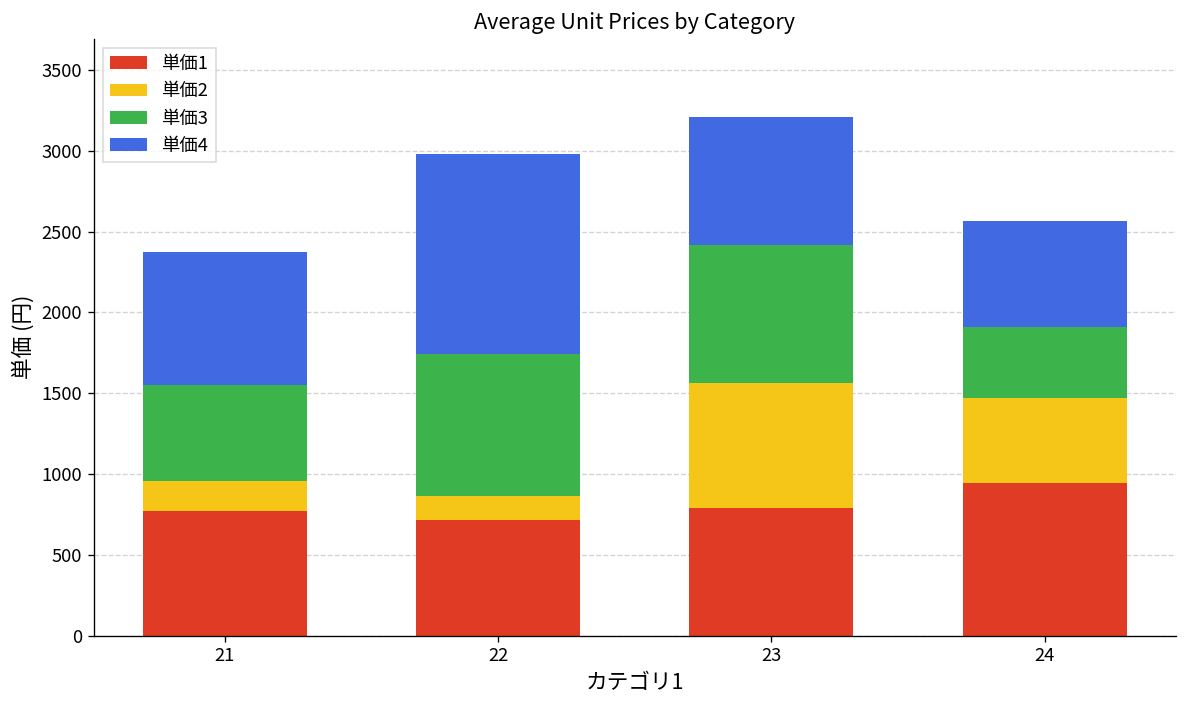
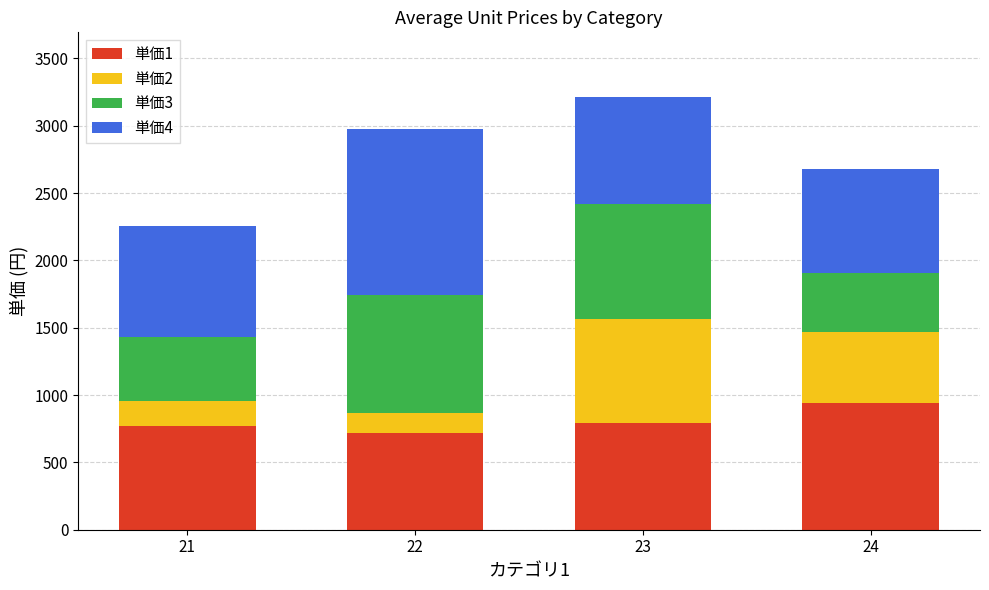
  {
    "単価1": {
      "21": 770,
      "22": 720,
      "23": 790,
      "24": 940
    },
    "単価2": {
      "21": 190,
      "22": 150,
      "23": 770,
      "24": 530
    },
    "単価3": {
-     "21": 590,
+     "21": 470,
      "22": 880,
      "23": 860,
      "24": 440
    },
    "単価4": {
      "21": 830,
      "22": 1230,
      "23": 790,
-     "24": 660
+     "24": 770
    }
  }
